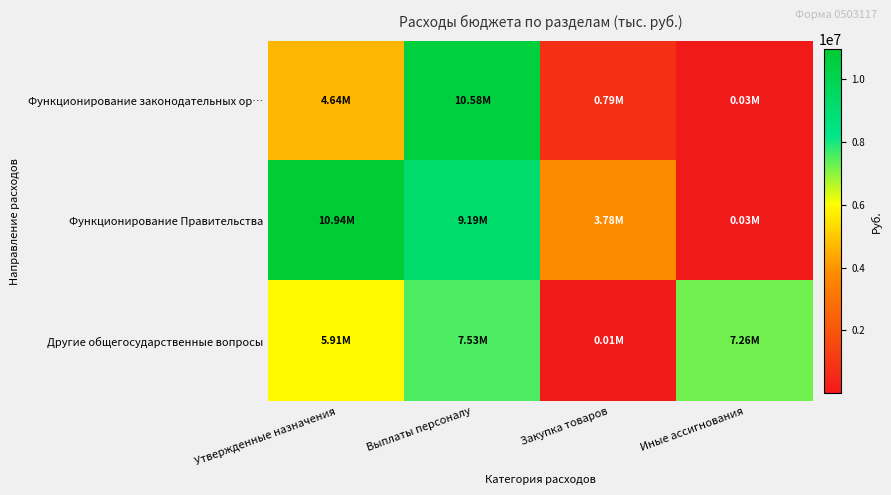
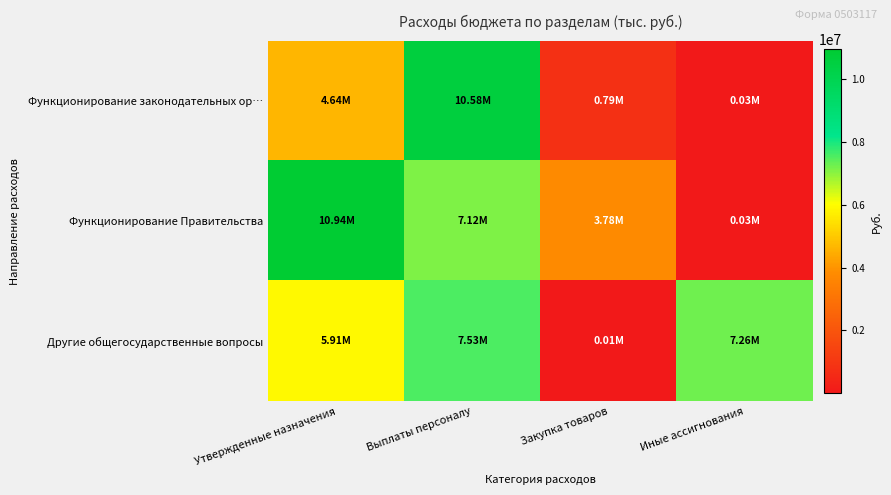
  {
    "Функционирование законодательных ор…": {
      "Утвержденные назначения": "4.64M",
      "Выплаты персоналу": "10.58M",
      "Закупка товаров": "0.79M",
      "Иные ассигнования": "0.03M"
    },
    "Функционирование Правительства": {
      "Утвержденные назначения": "10.94M",
-     "Выплаты персоналу": "9.19M",
+     "Выплаты персоналу": "7.12M",
      "Закупка товаров": "3.78M",
      "Иные ассигнования": "0.03M"
    },
    "Другие общегосударственные вопросы": {
      "Утвержденные назначения": "5.91M",
      "Выплаты персоналу": "7.53M",
      "Закупка товаров": "0.01M",
      "Иные ассигнования": "7.26M"
    }
  }
